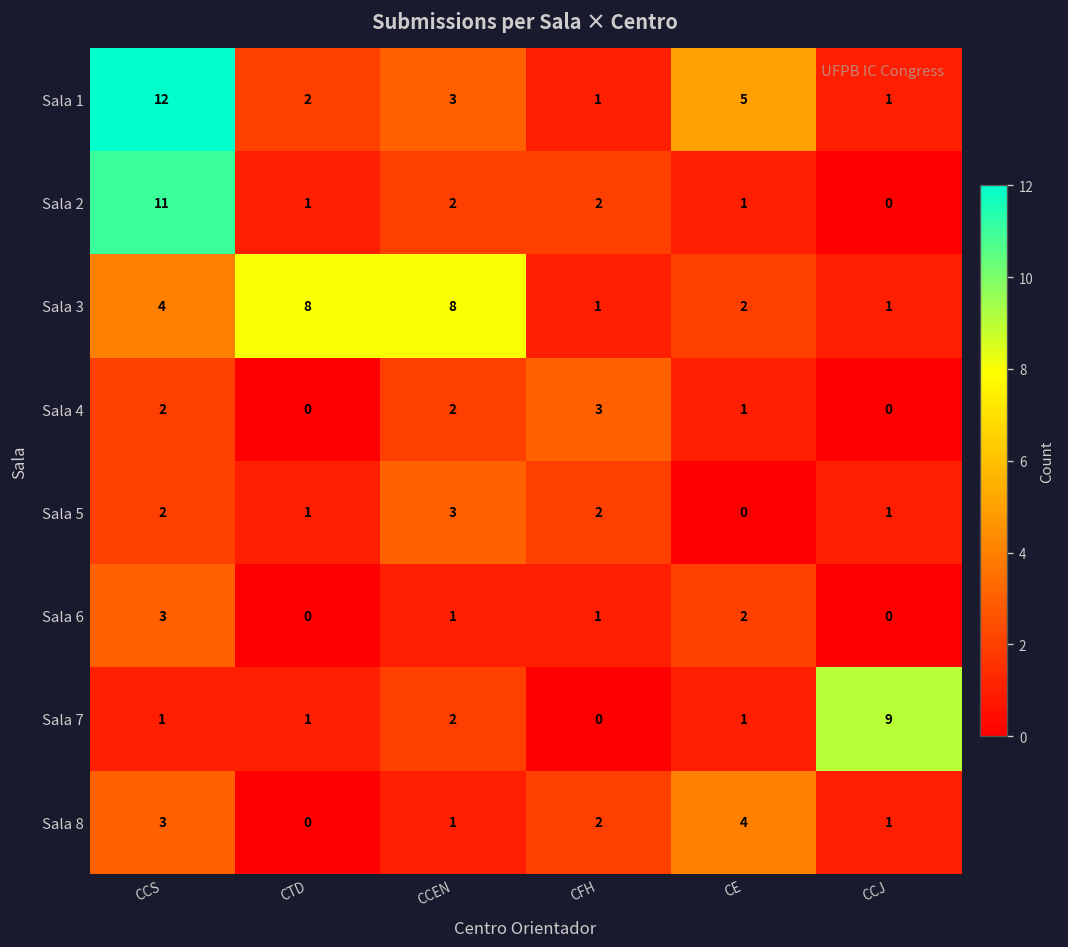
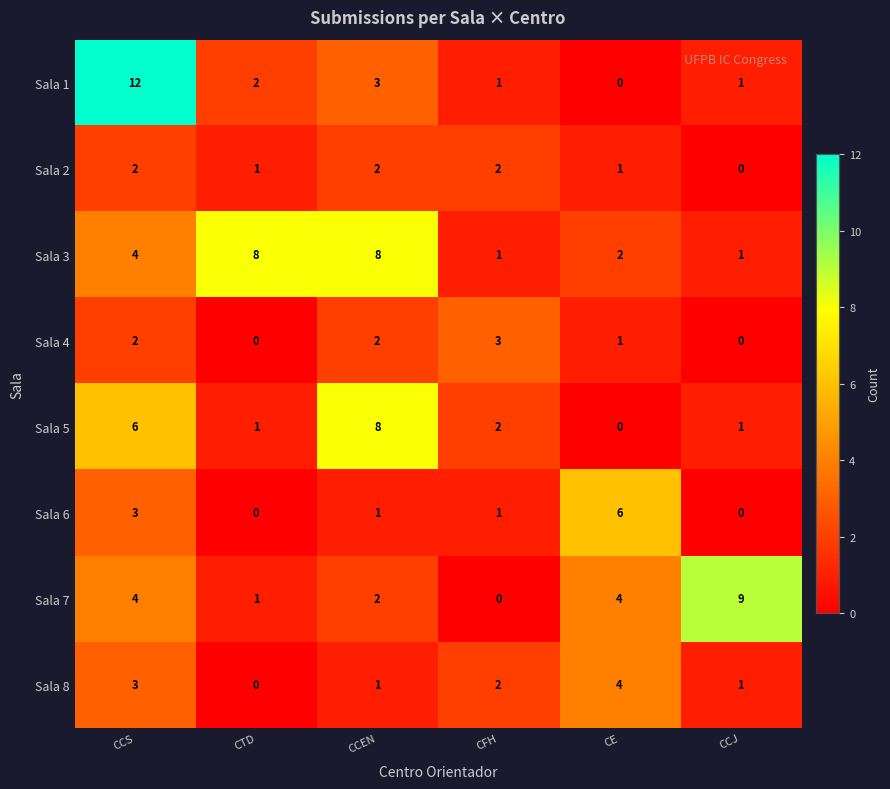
  {
    "Sala 1": {
      "CCS": 12,
      "CTD": 2,
      "CCEN": 3,
      "CFH": 1,
-     "CE": 5
+     "CE": 0
    },
    "Sala 2": {
-     "CCS": 11,
+     "CCS": 2,
      "CTD": 1,
      "CCEN": 2,
      "CFH": 2,
      "CE": 1,
      "CCJ": 0
    },
    "Sala 3": {
      "CCS": 4,
      "CTD": 8,
      "CCEN": 8,
      "CFH": 1,
      "CE": 2,
      "CCJ": 1
    },
    "Sala 4": {
      "CCS": 2,
      "CTD": 0,
      "CCEN": 2,
      "CFH": 3,
      "CE": 1,
      "CCJ": 0
    },
    "Sala 5": {
-     "CCS": 2,
+     "CCS": 6,
      "CTD": 1,
-     "CCEN": 3,
+     "CCEN": 8,
      "CFH": 2,
      "CE": 0,
      "CCJ": 1
    },
    "Sala 6": {
      "CCS": 3,
      "CTD": 0,
      "CCEN": 1,
      "CFH": 1,
-     "CE": 2,
+     "CE": 6,
      "CCJ": 0
    },
    "Sala 7": {
-     "CCS": 1,
+     "CCS": 4,
      "CTD": 1,
      "CCEN": 2,
      "CFH": 0,
-     "CE": 1,
+     "CE": 4,
      "CCJ": 9
    },
    "Sala 8": {
      "CCS": 3,
      "CTD": 0,
      "CCEN": 1,
      "CFH": 2,
      "CE": 4,
      "CCJ": 1
    }
  }
